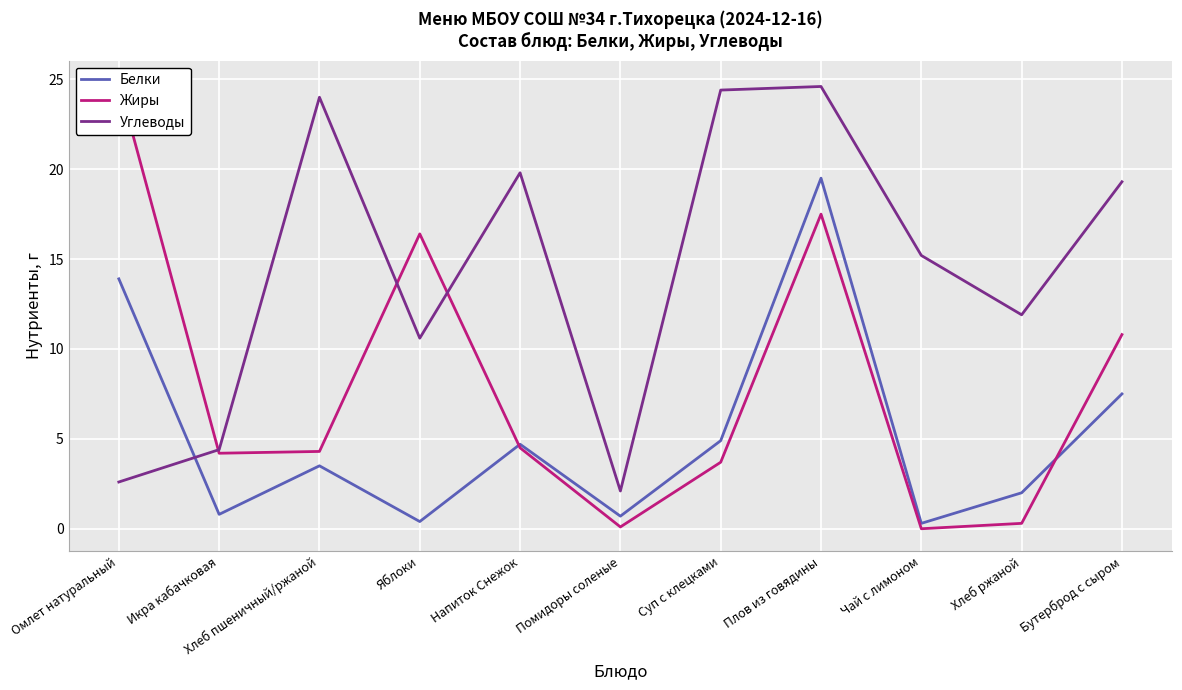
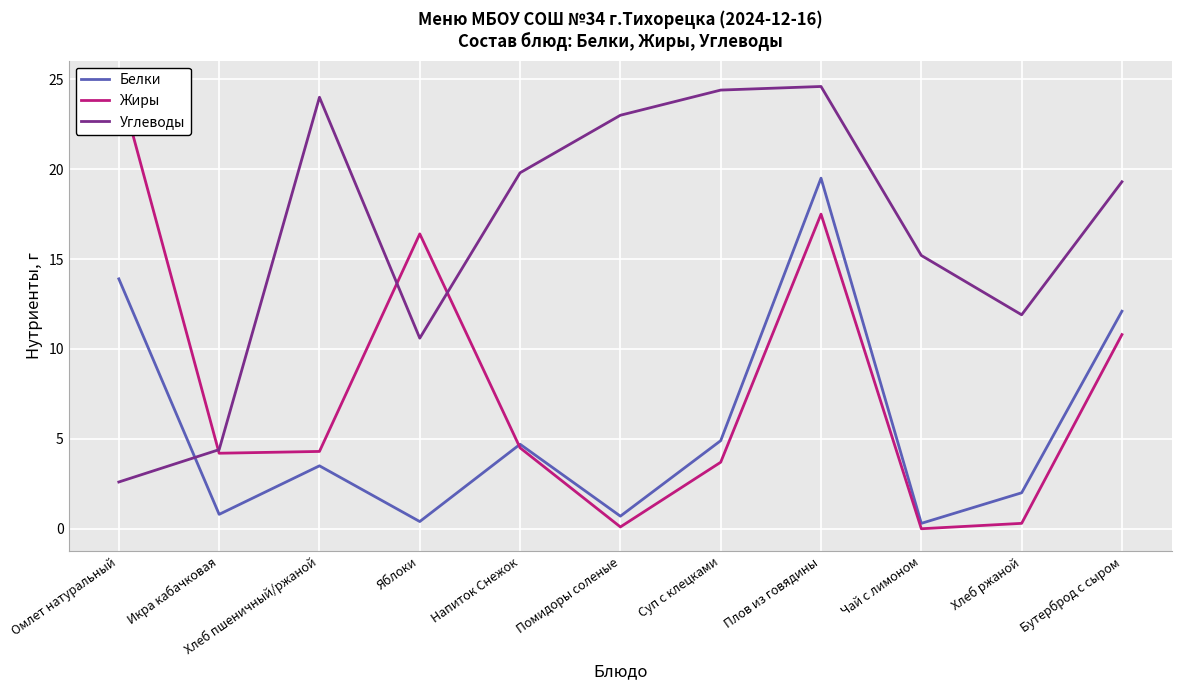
  {
    "Белки": {
      "Омлет натуральный": 13.9,
      "Икра кабачковая": 0.8,
      "Хлеб пшеничный/ржаной": 3.5,
      "Яблоки": 0.4,
      "Напиток Снежок": 4.7,
      "Помидоры соленые": 0.7,
      "Суп с клецками": 4.9,
      "Плов из говядины": 19.5,
      "Чай с лимоном": 0.3,
      "Хлеб ржаной": 2.0,
-     "Бутерброд с сыром": 7.5
+     "Бутерброд с сыром": 12.1
    },
    "Жиры": {
      "Икра кабачковая": 4.2,
      "Хлеб пшеничный/ржаной": 4.3,
      "Яблоки": 16.4,
      "Напиток Снежок": 4.5,
      "Помидоры соленые": 0.1,
      "Суп с клецками": 3.7,
      "Плов из говядины": 17.5,
      "Чай с лимоном": 0.0,
      "Хлеб ржаной": 0.3,
      "Бутерброд с сыром": 10.8
    },
    "Углеводы": {
      "Омлет натуральный": 2.6,
      "Икра кабачковая": 4.4,
      "Хлеб пшеничный/ржаной": 24.0,
      "Яблоки": 10.6,
      "Напиток Снежок": 19.8,
-     "Помидоры соленые": 2.1,
+     "Помидоры соленые": 23.0,
      "Суп с клецками": 24.4,
      "Плов из говядины": 24.6,
      "Чай с лимоном": 15.2,
      "Хлеб ржаной": 11.9,
      "Бутерброд с сыром": 19.3
    }
  }
